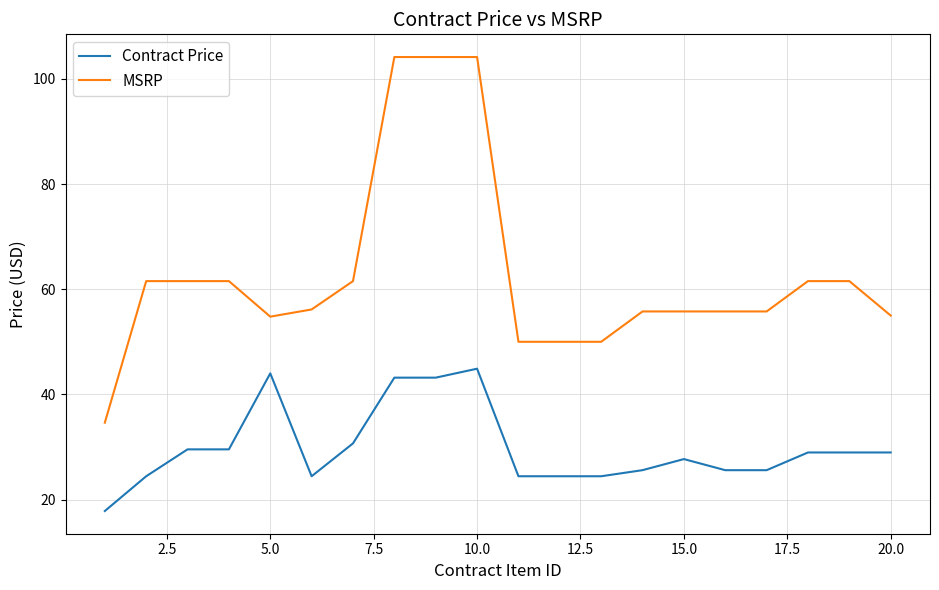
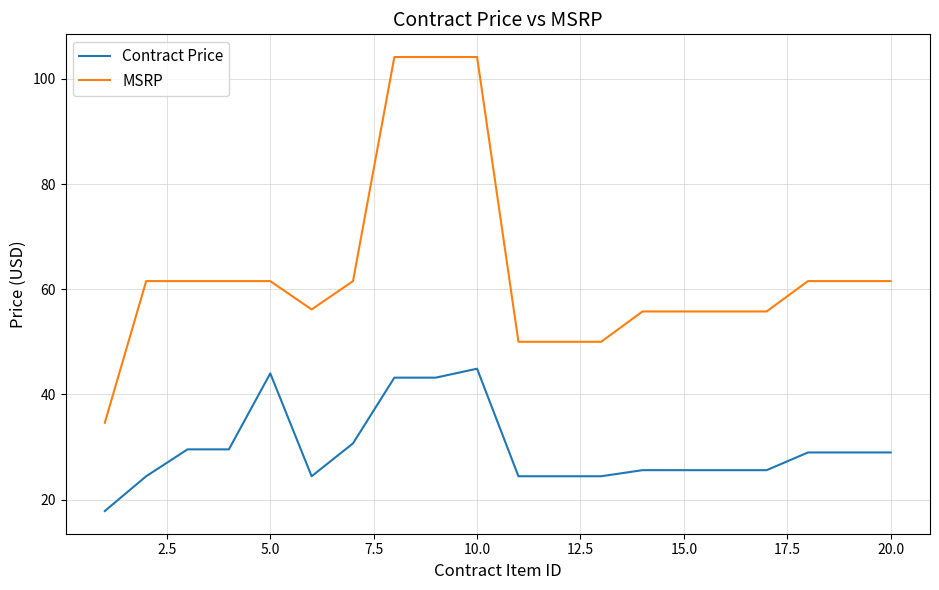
  {
    "Contract Price": {
      "5.0": 44,
      "10.0": 45,
-     "15.0": 28,
+     "15.0": 26,
      "20.0": 29
    },
    "MSRP": {
-     "5.0": 55,
+     "5.0": 62,
      "10.0": 104,
      "15.0": 56,
-     "20.0": 55
+     "20.0": 62
    }
  }
